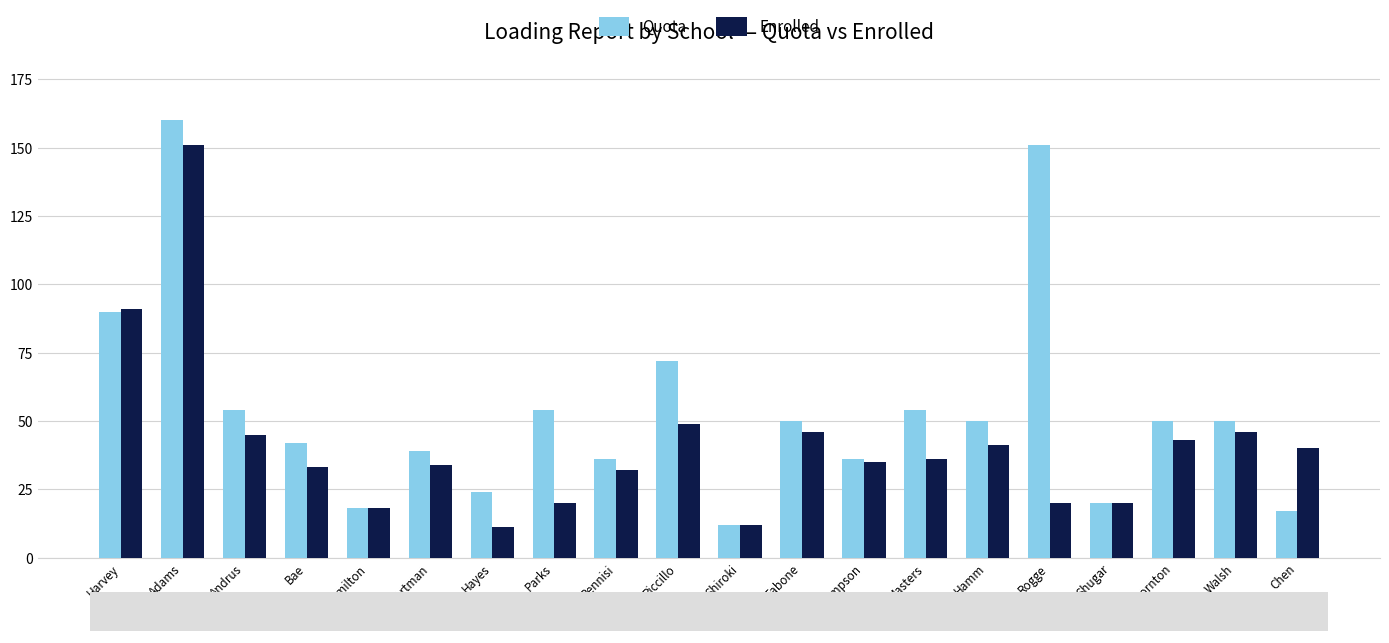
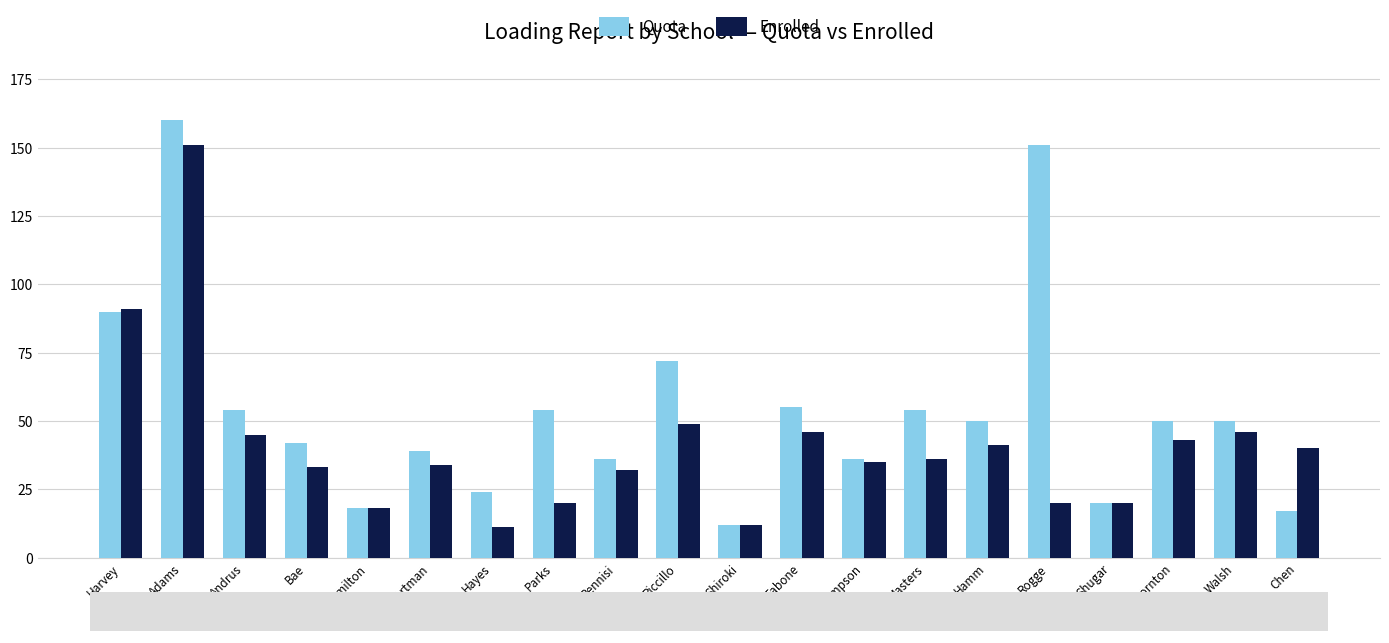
  {
    "Quota": {
      "Harvey": 90,
      "Adams": 160,
      "Andrus": 54,
      "Bae": 42,
      "Hamilton": 18,
      "Hartman": 39,
      "Hayes": 24,
      "Parks": 54,
      "Pennisi": 36,
      "Piccillo": 72,
      "Shiroki": 12,
-     "Tabone": 50,
+     "Tabone": 55,
      "Thompson": 36,
      "Masters": 54,
      "Hamm": 50,
      "Rogge": 151,
      "Shugar": 20,
      "Thornton": 50,
      "Walsh": 50,
      "Chen": 17
    },
    "Enrolled": {
      "Harvey": 91,
      "Adams": 151,
      "Andrus": 45,
      "Bae": 33,
      "Hamilton": 18,
      "Hartman": 34,
      "Hayes": 11,
      "Parks": 20,
      "Pennisi": 32,
      "Piccillo": 49,
      "Shiroki": 12,
      "Tabone": 46,
      "Thompson": 35,
      "Masters": 36,
      "Hamm": 41,
      "Rogge": 20,
      "Shugar": 20,
      "Thornton": 43,
      "Walsh": 46,
      "Chen": 40
    }
  }
